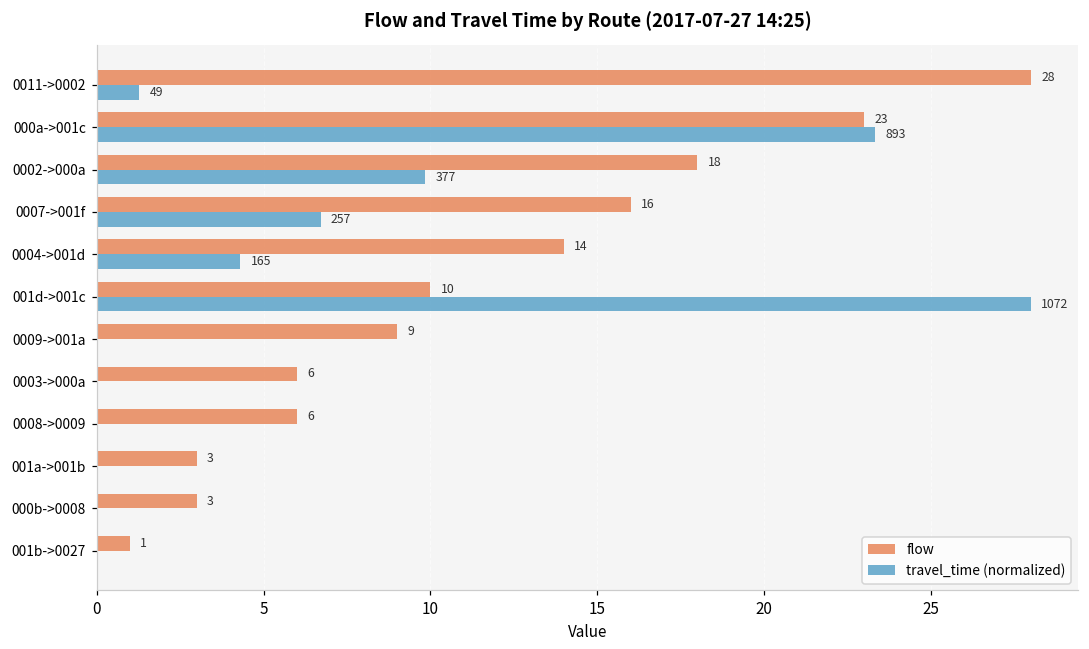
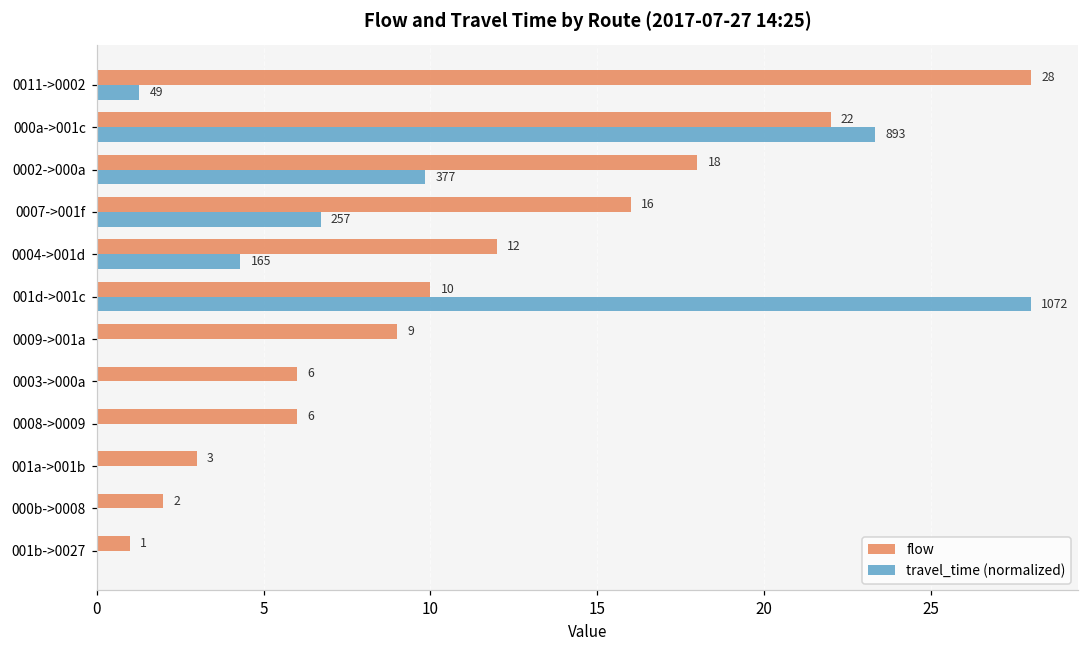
  {
    "flow": {
      "0011->0002": 28,
-     "000a->001c": 23,
+     "000a->001c": 22,
      "0002->000a": 18,
      "0007->001f": 16,
-     "0004->001d": 14,
+     "0004->001d": 12,
      "001d->001c": 10,
      "0009->001a": 9,
      "0003->000a": 6,
      "0008->0009": 6,
      "001a->001b": 3,
-     "000b->0008": 3,
+     "000b->0008": 2,
      "001b->0027": 1
    },
    "travel_time (normalized)": {
      "0009->001a": 0.0,
      "0003->000a": 0.0,
      "0008->0009": 0.0,
      "001a->001b": 0.0,
      "000b->0008": 0.0,
      "001b->0027": 0.0
    }
  }
